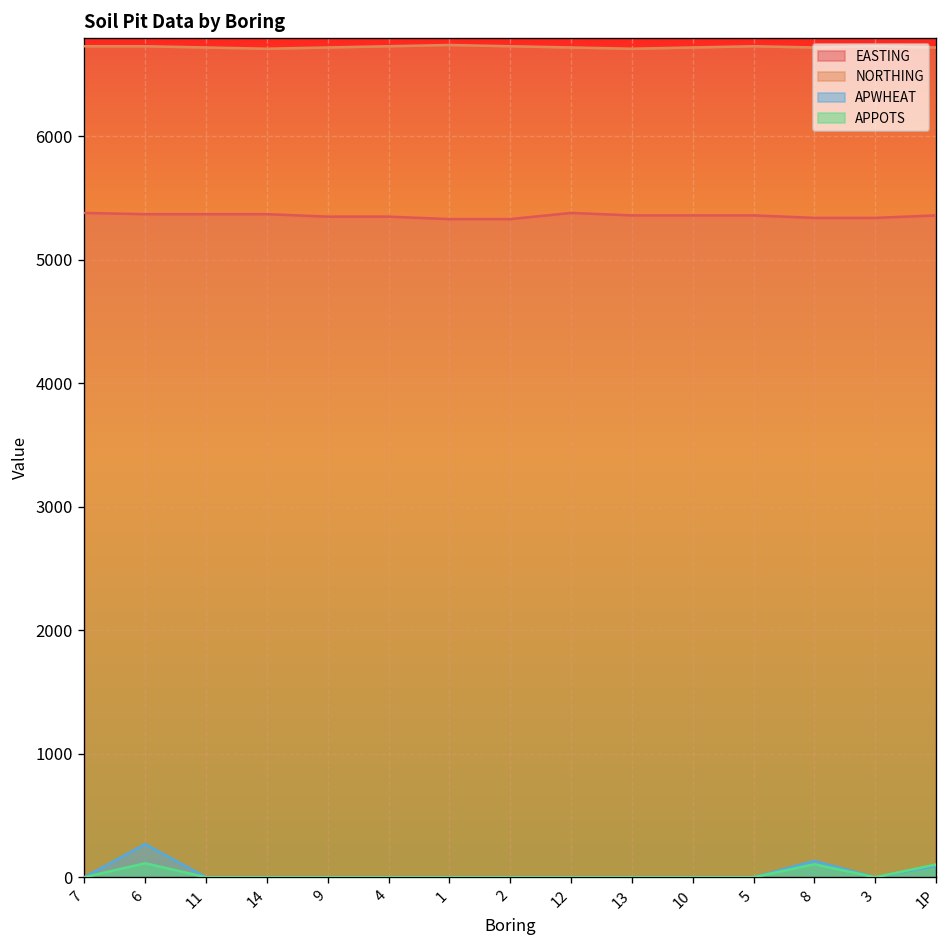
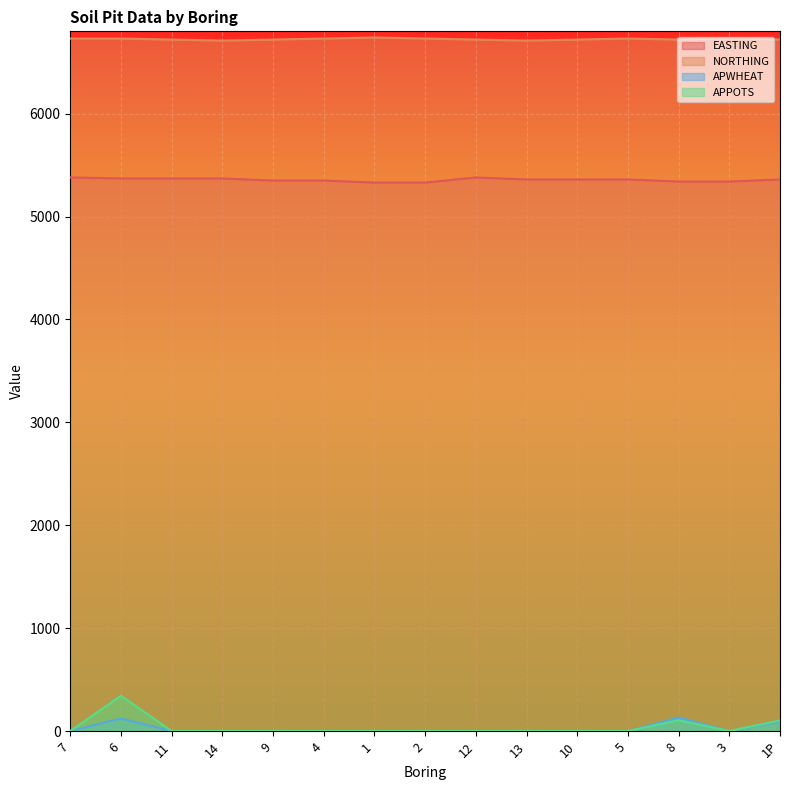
  {
    "APWHEAT": {
-     "6": 270,
+     "6": 120,
      "8": 130
    },
    "APPOTS": {
-     "6": 110,
+     "6": 340,
      "8": 110
    }
  }
